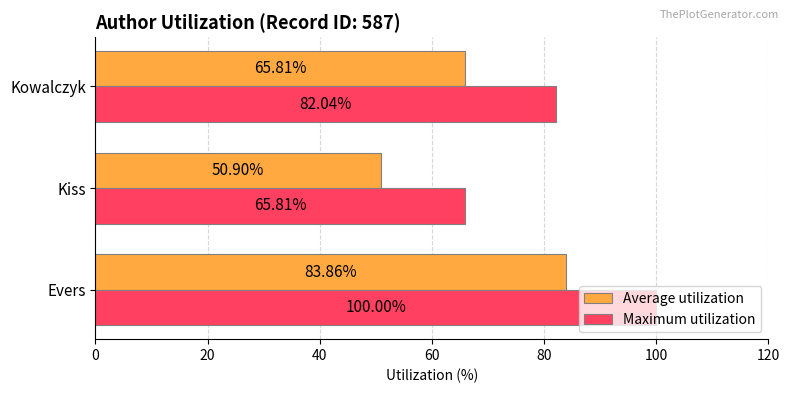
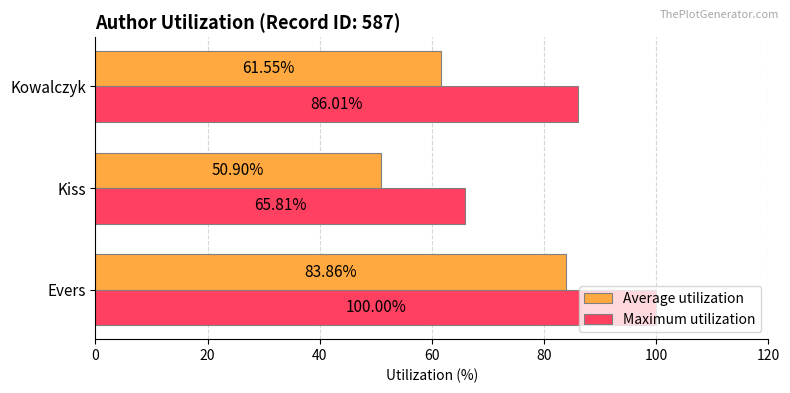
  {
    "Average utilization": {
-     "Kowalczyk": "65.81%",
+     "Kowalczyk": "61.55%",
      "Kiss": "50.90%",
      "Evers": "83.86%"
    },
    "Maximum utilization": {
-     "Kowalczyk": "82.04%",
+     "Kowalczyk": "86.01%",
      "Kiss": "65.81%"
    }
  }
